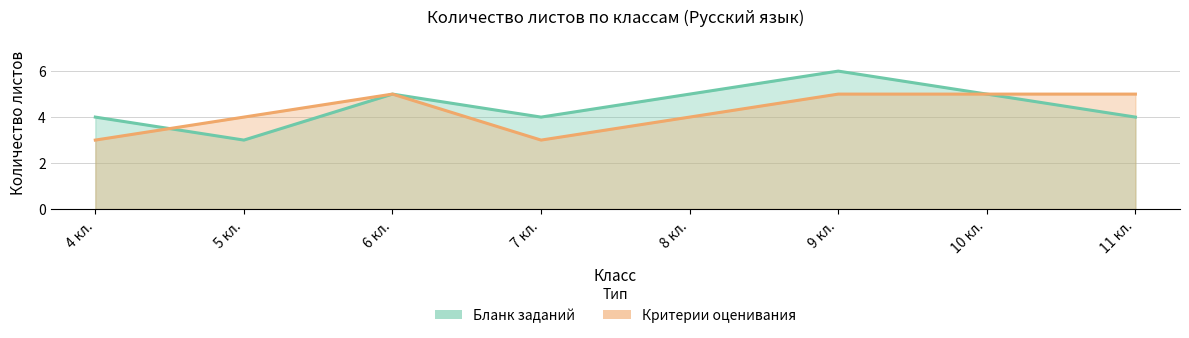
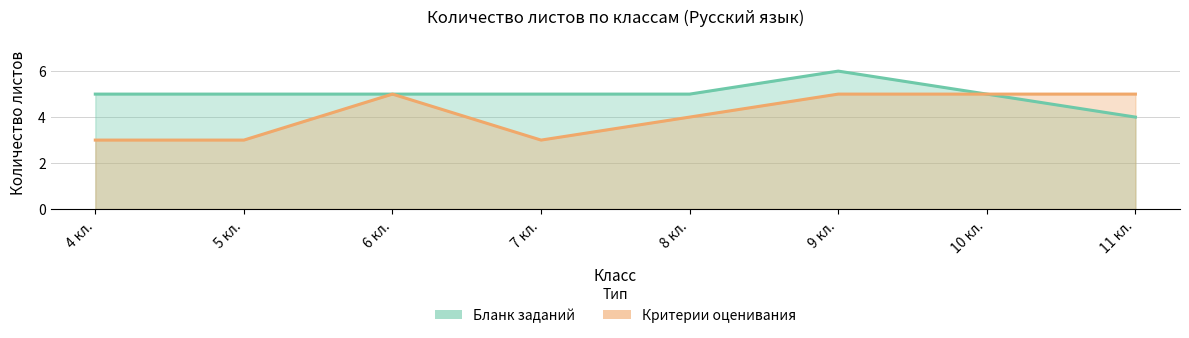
  {
    "Бланк заданий": {
-     "4 кл.": 4,
-     "5 кл.": 3,
-     "7 кл.": 4,
+     "4 кл.": 5,
+     "5 кл.": 5,
+     "7 кл.": 5,
      "8 кл.": 5,
      "9 кл.": 6,
      "11 кл.": 4
    },
    "Критерии оценивания": {
      "4 кл.": 3,
-     "5 кл.": 4,
+     "5 кл.": 3,
      "7 кл.": 3,
      "8 кл.": 4,
      "9 кл.": 5,
      "11 кл.": 5
    }
  }
